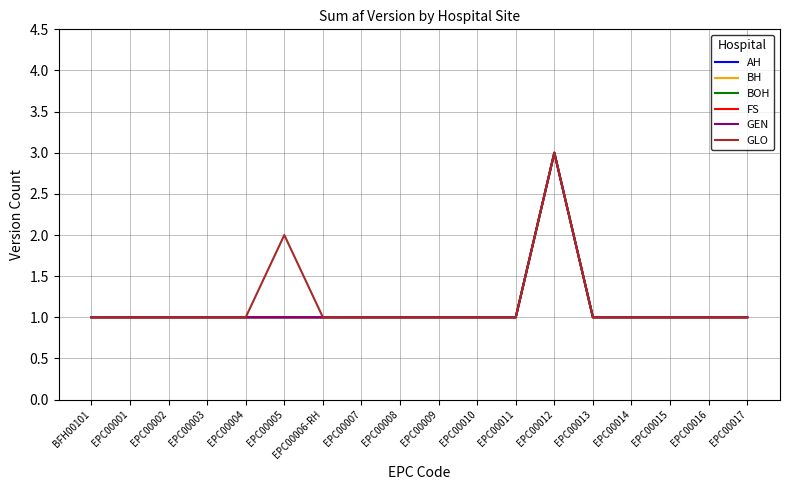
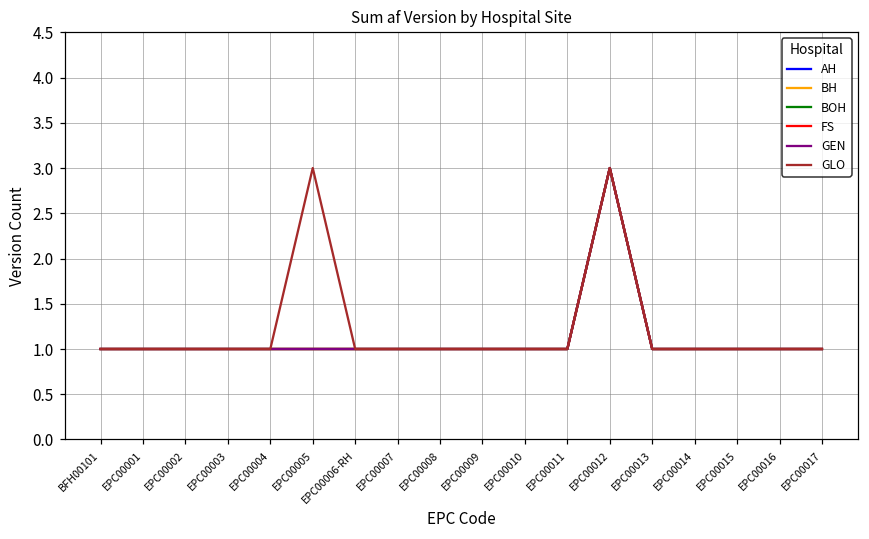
  {
    "GEN": {
      "EPC00005": 1
    },
    "GLO": {
-     "EPC00005": 2
+     "EPC00005": 3
    }
  }
